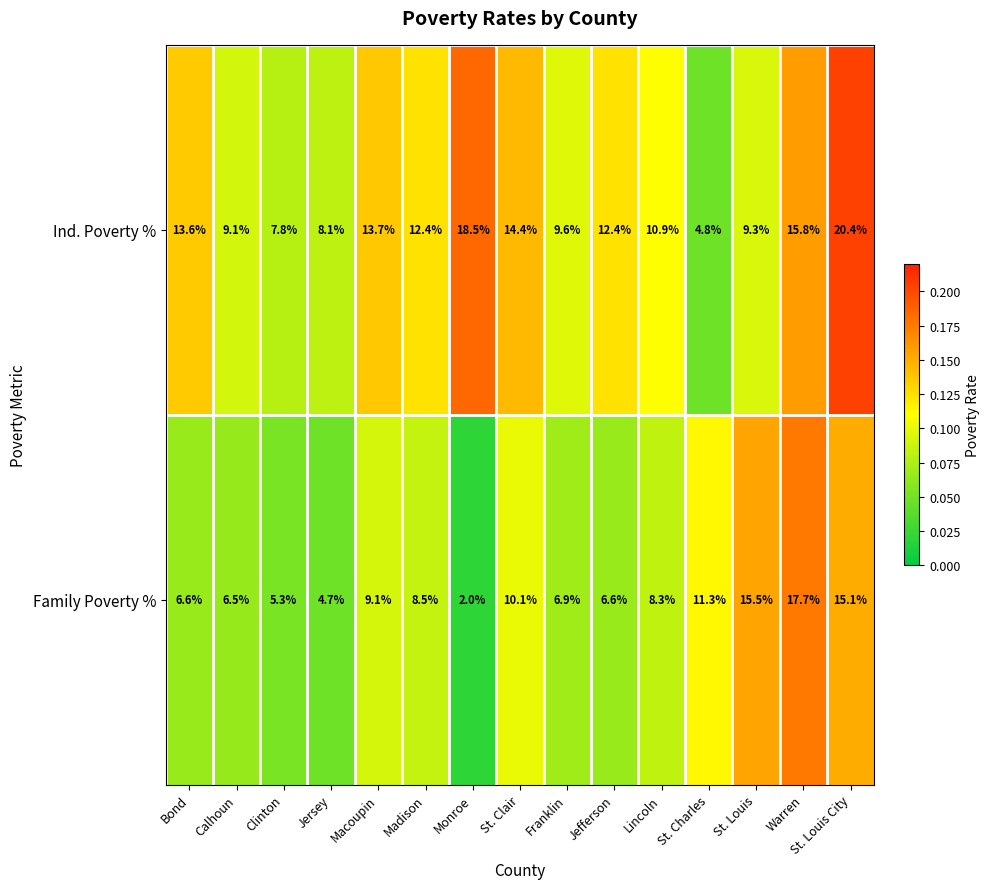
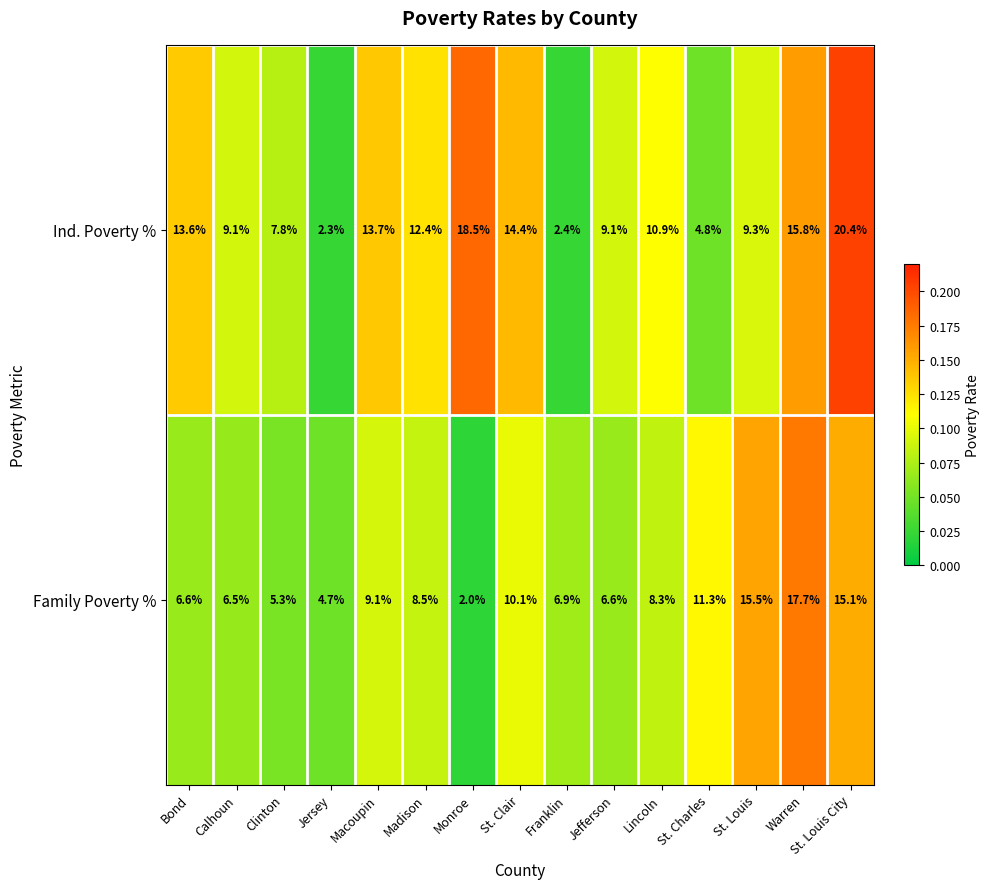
  {
    "Ind. Poverty %": {
      "Bond": "13.6%",
      "Calhoun": "9.1%",
      "Clinton": "7.8%",
-     "Jersey": "8.1%",
+     "Jersey": "2.3%",
      "Macoupin": "13.7%",
      "Madison": "12.4%",
      "Monroe": "18.5%",
      "St. Clair": "14.4%",
-     "Franklin": "9.6%",
-     "Jefferson": "12.4%",
+     "Franklin": "2.4%",
+     "Jefferson": "9.1%",
      "Lincoln": "10.9%",
      "St. Charles": "4.8%",
      "St. Louis": "9.3%",
      "Warren": "15.8%",
      "St. Louis City": "20.4%"
    },
    "Family Poverty %": {
      "Bond": "6.6%",
      "Calhoun": "6.5%",
      "Clinton": "5.3%",
      "Jersey": "4.7%",
      "Macoupin": "9.1%",
      "Madison": "8.5%",
      "Monroe": "2.0%",
      "St. Clair": "10.1%",
      "Franklin": "6.9%",
      "Jefferson": "6.6%",
      "Lincoln": "8.3%",
      "St. Charles": "11.3%",
      "St. Louis": "15.5%",
      "Warren": "17.7%",
      "St. Louis City": "15.1%"
    }
  }
